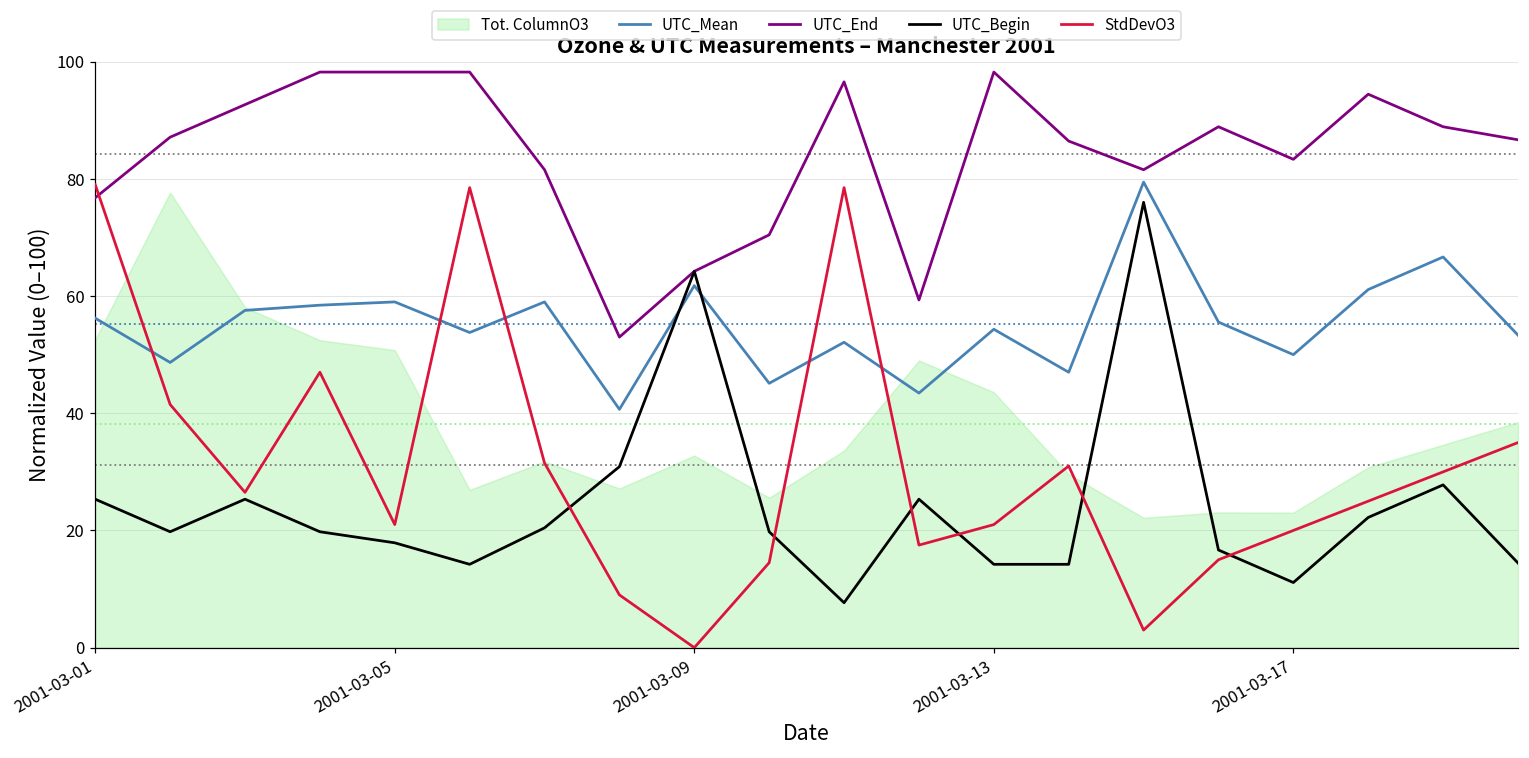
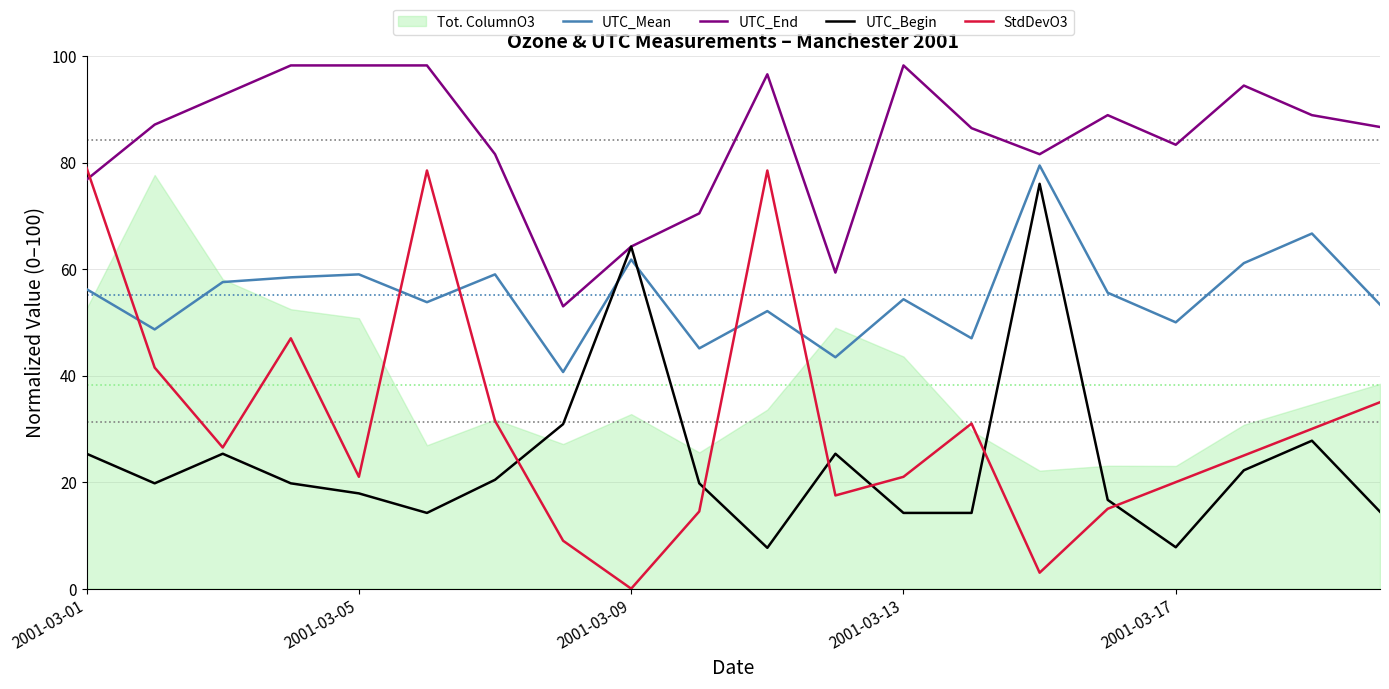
  {
    "Tot. ColumnO3": {
      "2001-03-01": 53,
      "2001-03-05": 51,
      "2001-03-09": 33,
      "2001-03-13": 44,
      "2001-03-17": 23
    },
    "UTC_Mean": {
      "2001-03-01": 56,
      "2001-03-05": 59,
      "2001-03-09": 62,
      "2001-03-13": 54,
      "2001-03-17": 50
    },
    "UTC_End": {
      "2001-03-01": 77,
      "2001-03-05": 98,
      "2001-03-13": 98,
      "2001-03-17": 83
    },
    "UTC_Begin": {
      "2001-03-01": 25,
      "2001-03-05": 18,
      "2001-03-13": 14,
-     "2001-03-17": 11
+     "2001-03-17": 8
    },
    "StdDevO3": {
      "2001-03-01": 79,
      "2001-03-05": 21,
      "2001-03-09": 0,
      "2001-03-13": 21,
      "2001-03-17": 20
    }
  }
